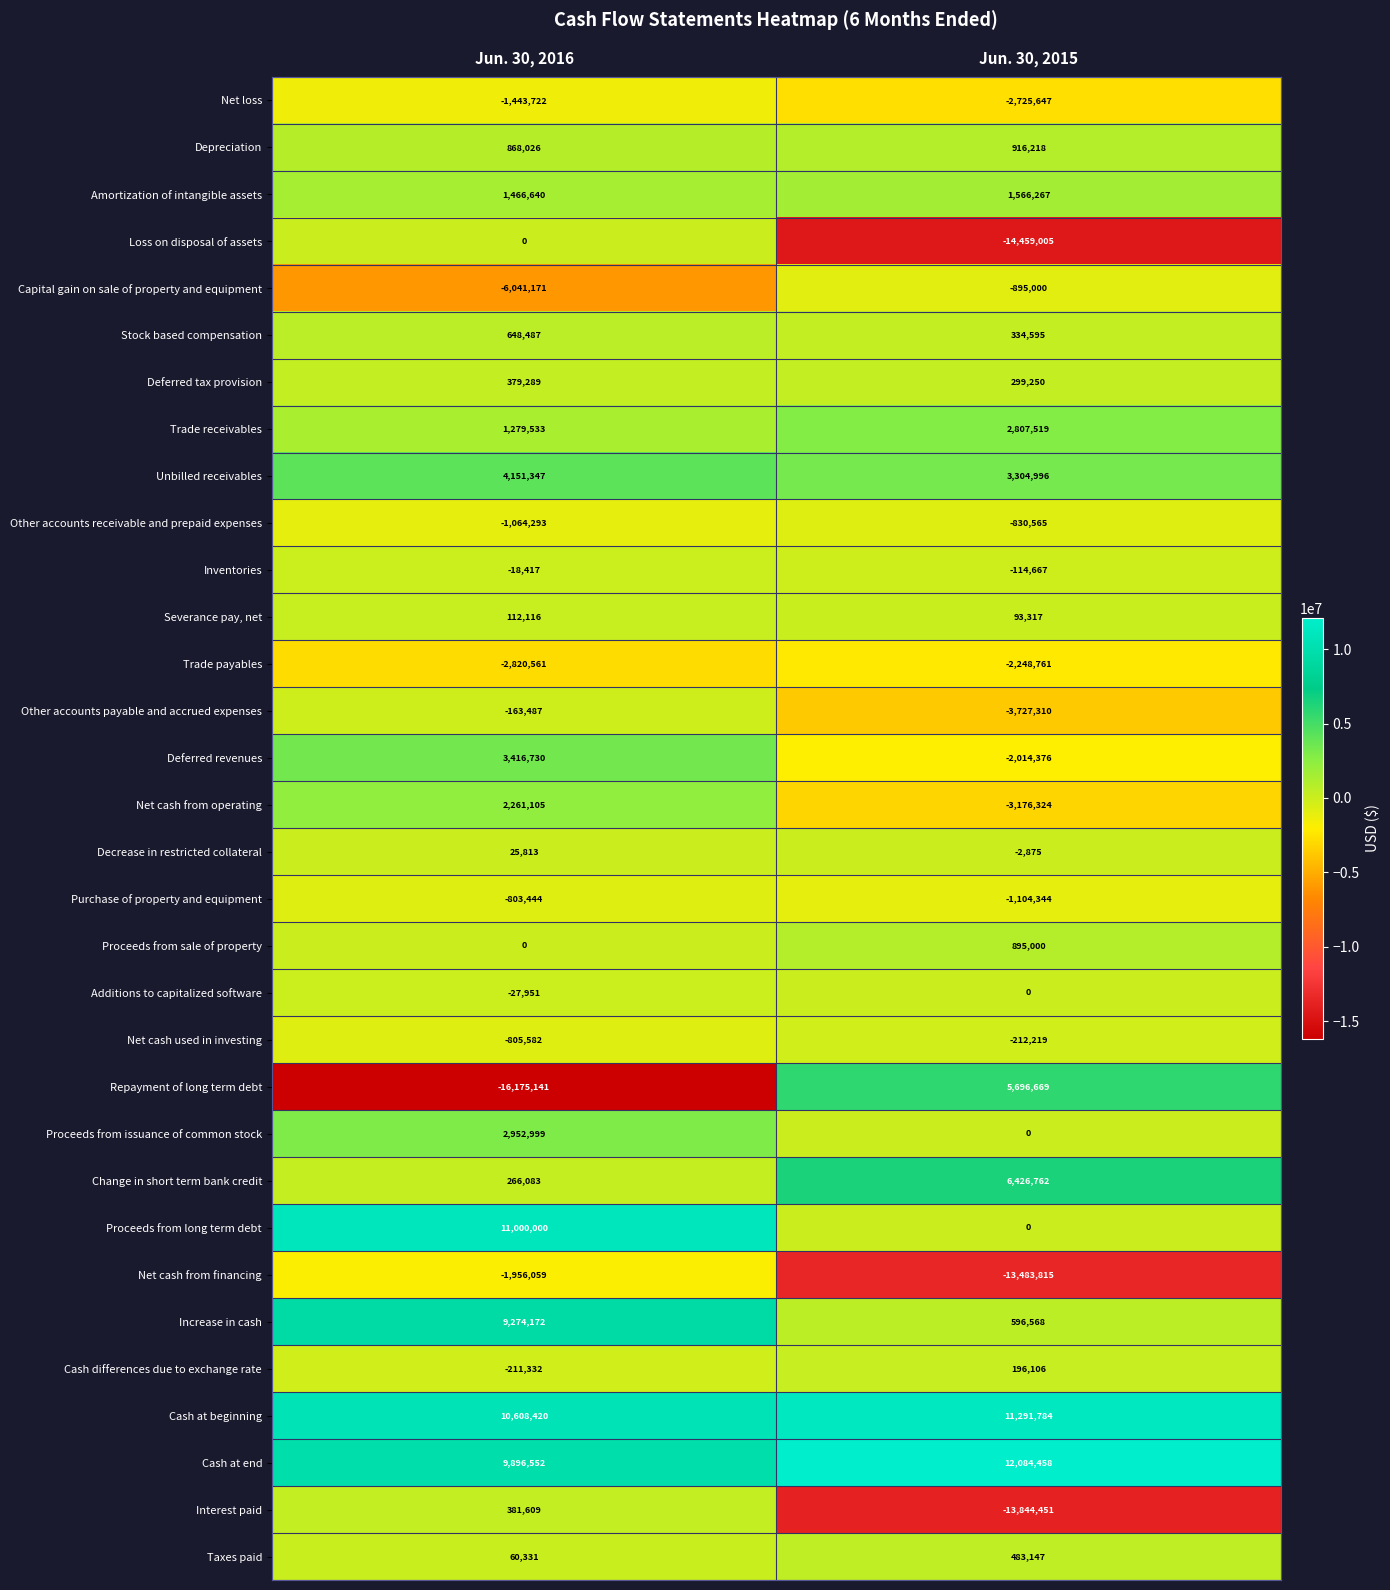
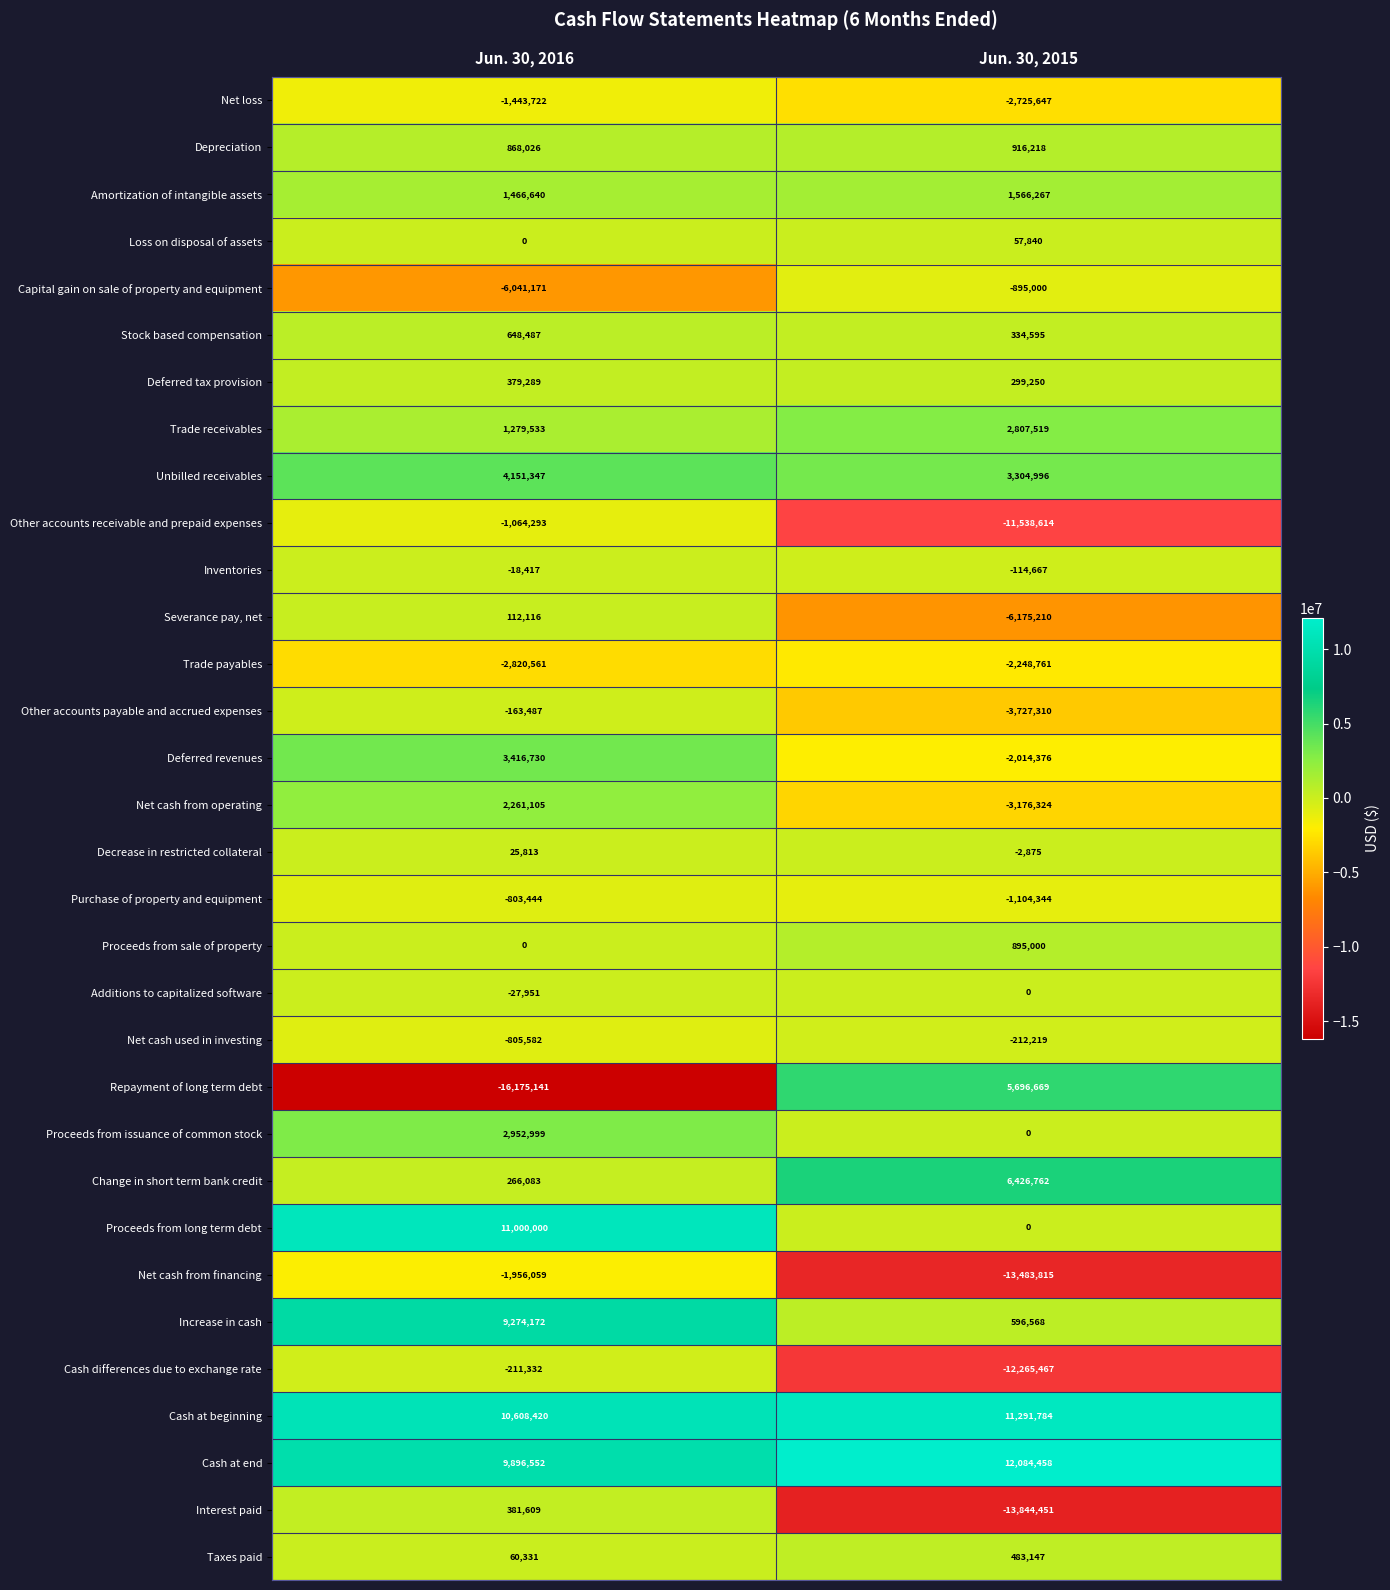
  {
    "Net loss": {
      "Jun. 30, 2016": "-1,443,722",
      "Jun. 30, 2015": "-2,725,647"
    },
    "Depreciation": {
      "Jun. 30, 2016": "868,026",
      "Jun. 30, 2015": "916,218"
    },
    "Amortization of intangible assets": {
      "Jun. 30, 2016": "1,466,640",
      "Jun. 30, 2015": "1,566,267"
    },
    "Loss on disposal of assets": {
      "Jun. 30, 2016": "0",
-     "Jun. 30, 2015": "-14,459,005"
+     "Jun. 30, 2015": "57,840"
    },
    "Capital gain on sale of property and equipment": {
      "Jun. 30, 2016": "-6,041,171",
      "Jun. 30, 2015": "-895,000"
    },
    "Stock based compensation": {
      "Jun. 30, 2016": "648,487",
      "Jun. 30, 2015": "334,595"
    },
    "Deferred tax provision": {
      "Jun. 30, 2016": "379,289",
      "Jun. 30, 2015": "299,250"
    },
    "Trade receivables": {
      "Jun. 30, 2016": "1,279,533",
      "Jun. 30, 2015": "2,807,519"
    },
    "Unbilled receivables": {
      "Jun. 30, 2016": "4,151,347",
      "Jun. 30, 2015": "3,304,996"
    },
    "Other accounts receivable and prepaid expenses": {
      "Jun. 30, 2016": "-1,064,293",
-     "Jun. 30, 2015": "-830,565"
+     "Jun. 30, 2015": "-11,538,614"
    },
    "Inventories": {
      "Jun. 30, 2016": "-18,417",
      "Jun. 30, 2015": "-114,667"
    },
    "Severance pay, net": {
      "Jun. 30, 2016": "112,116",
-     "Jun. 30, 2015": "93,317"
+     "Jun. 30, 2015": "-6,175,210"
    },
    "Trade payables": {
      "Jun. 30, 2016": "-2,820,561",
      "Jun. 30, 2015": "-2,248,761"
    },
    "Other accounts payable and accrued expenses": {
      "Jun. 30, 2016": "-163,487",
      "Jun. 30, 2015": "-3,727,310"
    },
    "Deferred revenues": {
      "Jun. 30, 2016": "3,416,730",
      "Jun. 30, 2015": "-2,014,376"
    },
    "Net cash from operating": {
      "Jun. 30, 2016": "2,261,105",
      "Jun. 30, 2015": "-3,176,324"
    },
    "Decrease in restricted collateral": {
      "Jun. 30, 2016": "25,813",
      "Jun. 30, 2015": "-2,875"
    },
    "Purchase of property and equipment": {
      "Jun. 30, 2016": "-803,444",
      "Jun. 30, 2015": "-1,104,344"
    },
    "Proceeds from sale of property": {
      "Jun. 30, 2016": "0",
      "Jun. 30, 2015": "895,000"
    },
    "Additions to capitalized software": {
      "Jun. 30, 2016": "-27,951",
      "Jun. 30, 2015": "0"
    },
    "Net cash used in investing": {
      "Jun. 30, 2016": "-805,582",
      "Jun. 30, 2015": "-212,219"
    },
    "Repayment of long term debt": {
      "Jun. 30, 2016": "-16,175,141",
      "Jun. 30, 2015": "5,696,669"
    },
    "Proceeds from issuance of common stock": {
      "Jun. 30, 2016": "2,952,999",
      "Jun. 30, 2015": "0"
    },
    "Change in short term bank credit": {
      "Jun. 30, 2016": "266,083",
      "Jun. 30, 2015": "6,426,762"
    },
    "Proceeds from long term debt": {
      "Jun. 30, 2016": "11,000,000",
      "Jun. 30, 2015": "0"
    },
    "Net cash from financing": {
      "Jun. 30, 2016": "-1,956,059",
      "Jun. 30, 2015": "-13,483,815"
    },
    "Increase in cash": {
      "Jun. 30, 2016": "9,274,172",
      "Jun. 30, 2015": "596,568"
    },
    "Cash differences due to exchange rate": {
      "Jun. 30, 2016": "-211,332",
-     "Jun. 30, 2015": "196,106"
+     "Jun. 30, 2015": "-12,265,467"
    },
    "Cash at beginning": {
      "Jun. 30, 2016": "10,608,420",
      "Jun. 30, 2015": "11,291,784"
    },
    "Cash at end": {
      "Jun. 30, 2016": "9,896,552",
      "Jun. 30, 2015": "12,084,458"
    },
    "Interest paid": {
      "Jun. 30, 2016": "381,609",
      "Jun. 30, 2015": "-13,844,451"
    },
    "Taxes paid": {
      "Jun. 30, 2016": "60,331",
      "Jun. 30, 2015": "483,147"
    }
  }
